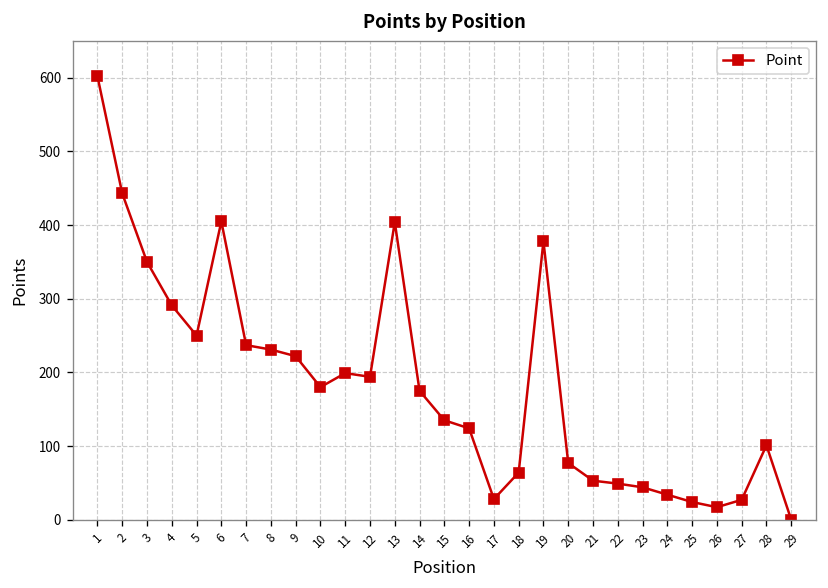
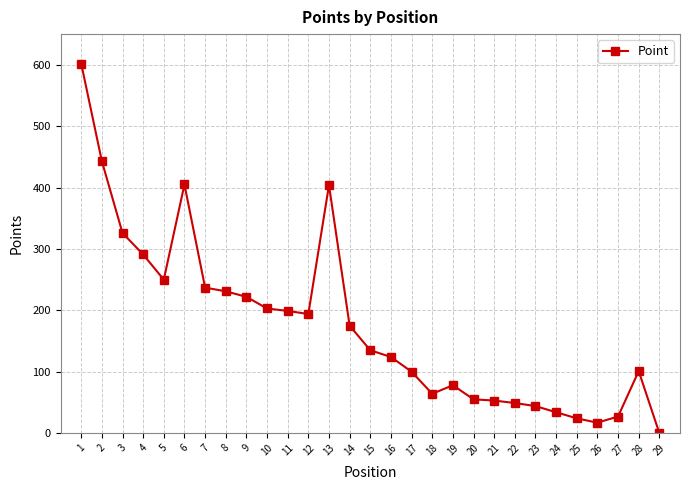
  {
    "1": 600,
    "2": 440,
-   "3": 350,
+   "3": 330,
    "4": 290,
    "5": 250,
    "6": 410,
    "7": 240,
    "8": 230,
    "9": 220,
-   "10": 180,
+   "10": 200,
    "11": 200,
    "12": 190,
    "13": 400,
    "14": 180,
    "15": 140,
    "16": 120,
-   "17": 30,
+   "17": 100,
    "18": 60,
-   "19": 380,
-   "20": 80,
+   "19": 80,
+   "20": 60,
    "21": 50,
    "22": 50,
    "23": 40,
    "24": 30,
    "25": 20,
    "26": 20,
    "27": 30,
    "28": 100,
    "29": 0
  }
